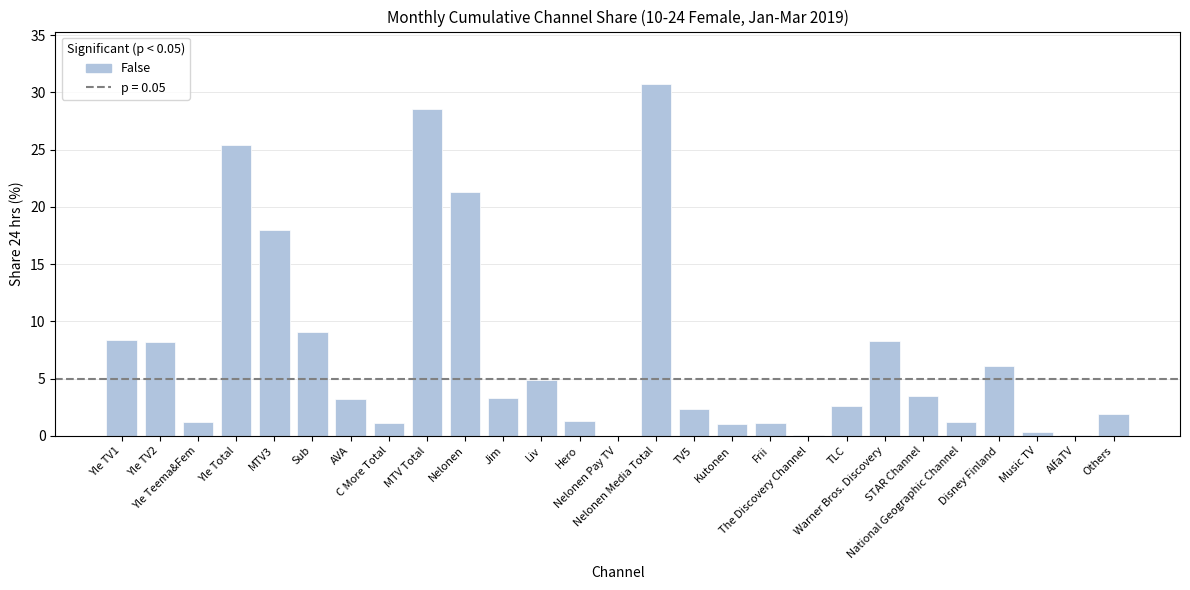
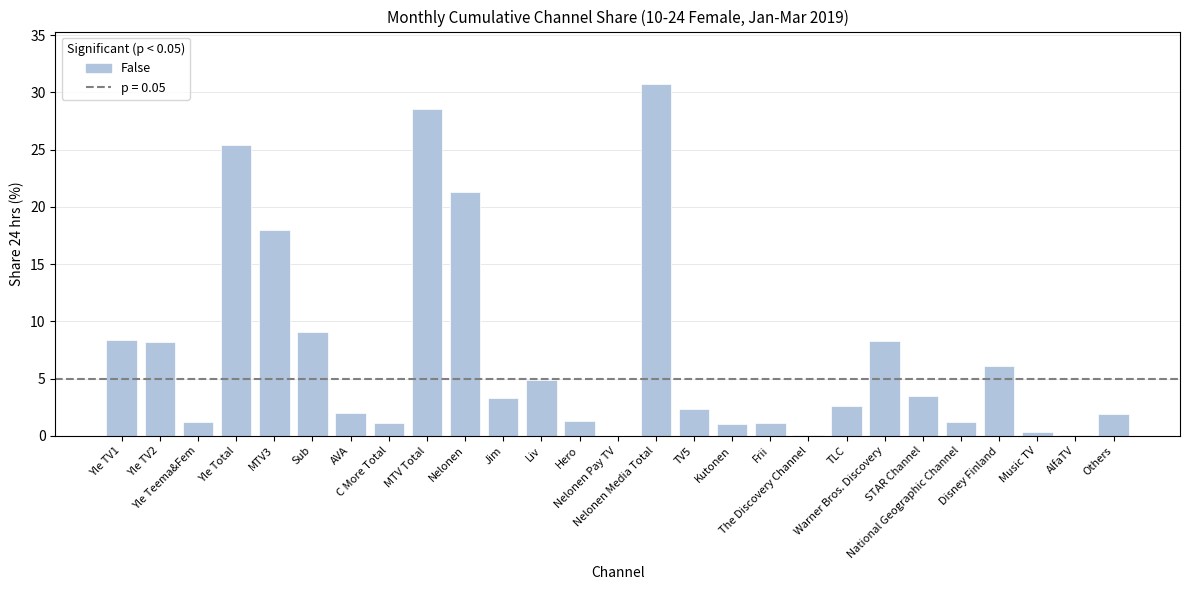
  {
    "Yle TV1": 8.4,
    "Yle TV2": 8.2,
    "Yle Teema&Fem": 1.2,
    "Yle Total": 25.4,
    "MTV3": 18.0,
    "Sub": 9.1,
-   "AVA": 3.2,
+   "AVA": 2.0,
    "C More Total": 1.1,
    "MTV Total": 28.5,
    "Nelonen": 21.3,
    "Jim": 3.3,
    "Liv": 4.9,
    "Hero": 1.3,
    "Nelonen Pay TV": 0.0,
    "Nelonen Media Total": 30.7,
    "TV5": 2.3,
    "Kutonen": 1.0,
    "Frii": 1.1,
    "TLC": 2.6,
    "Warner Bros. Discovery": 8.3,
    "STAR Channel": 3.5,
    "National Geographic Channel": 1.2,
    "Disney Finland": 6.1,
    "Music TV": 0.3,
    "Others": 1.9
  }
